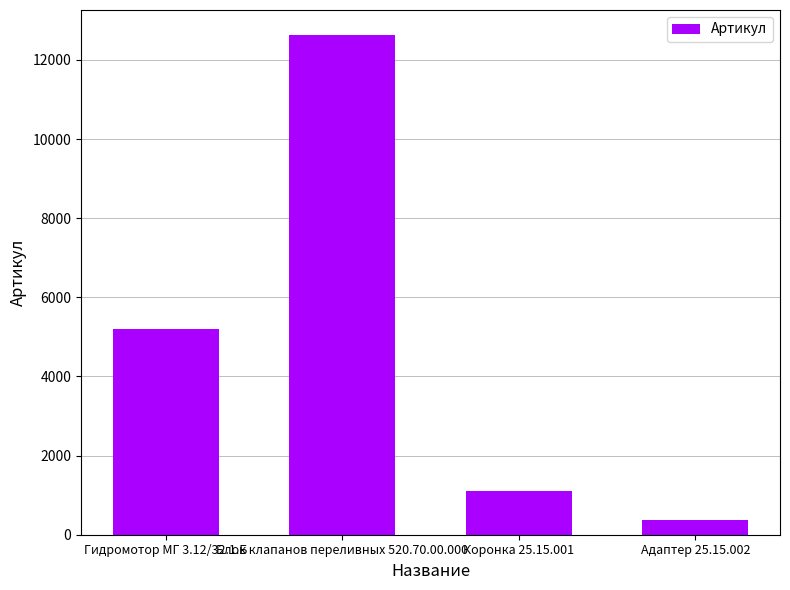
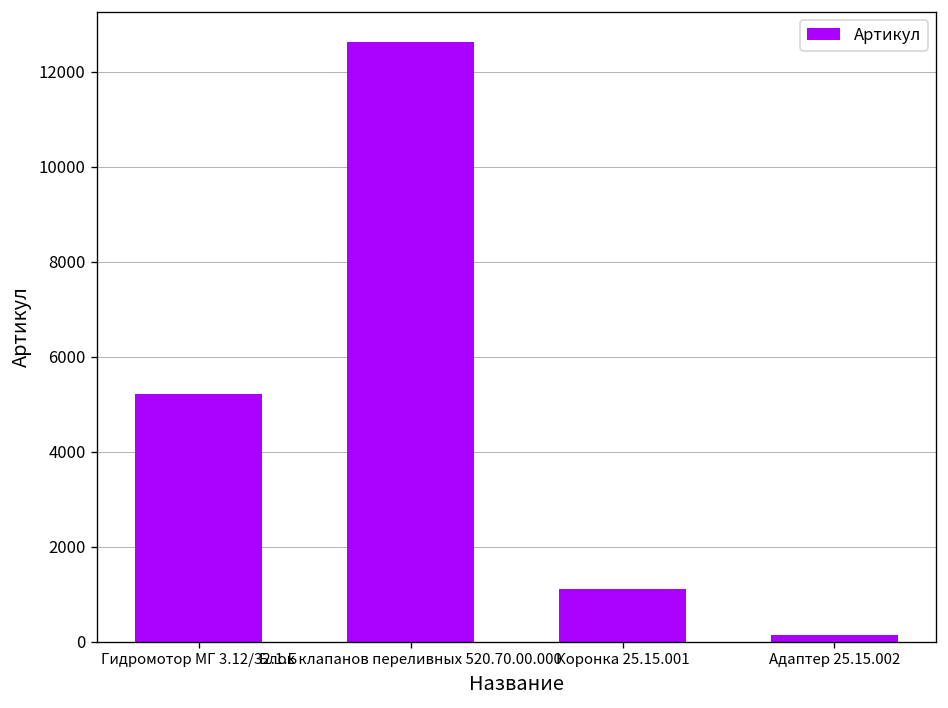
  {
    "Блок клапанов переливных 520.70.00.000": 12600,
    "Коронка 25.15.001": 1100,
-   "Адаптер 25.15.002": 400
+   "Адаптер 25.15.002": 100
  }
